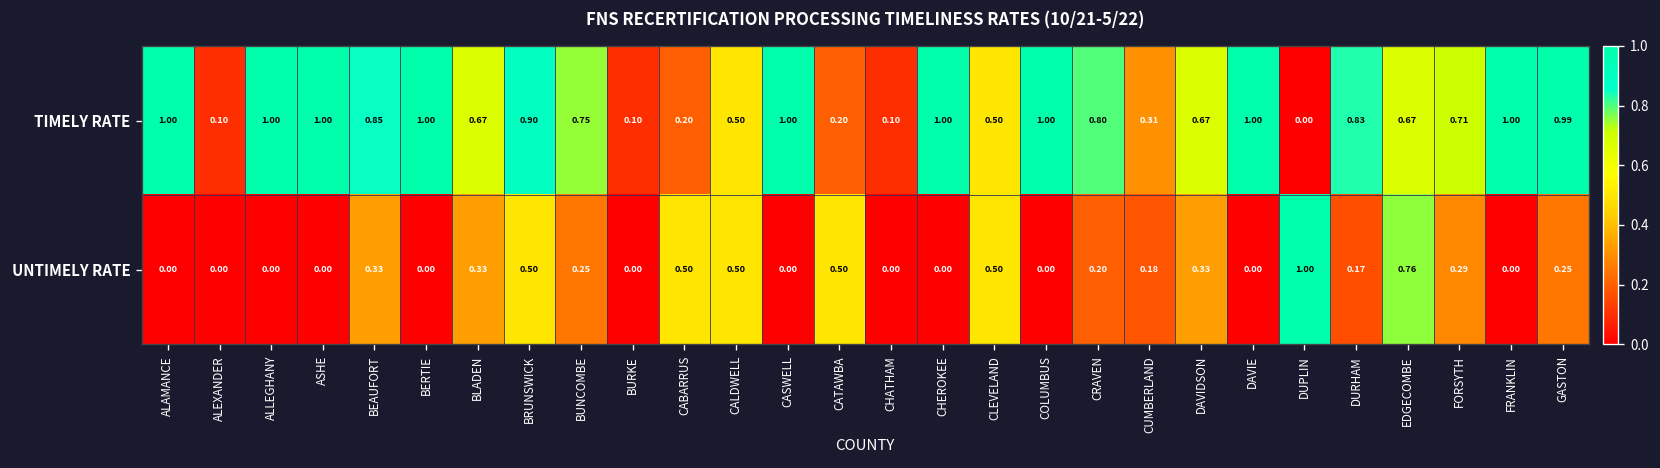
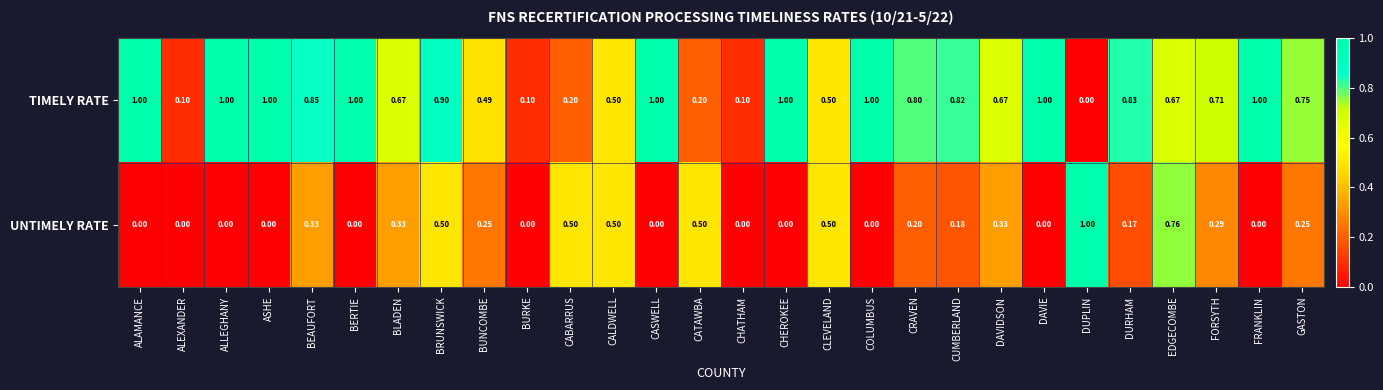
  {
    "TIMELY RATE": {
      "ALAMANCE": 1.00,
      "ALEXANDER": 0.10,
      "ALLEGHANY": 1.00,
      "ASHE": 1.00,
      "BEAUFORT": 0.85,
      "BERTIE": 1.00,
      "BLADEN": 0.67,
      "BRUNSWICK": 0.90,
-     "BUNCOMBE": 0.75,
+     "BUNCOMBE": 0.49,
      "BURKE": 0.10,
      "CABARRUS": 0.20,
      "CALDWELL": 0.50,
      "CASWELL": 1.00,
      "CATAWBA": 0.20,
      "CHATHAM": 0.10,
      "CHEROKEE": 1.00,
      "CLEVELAND": 0.50,
      "COLUMBUS": 1.00,
      "CRAVEN": 0.80,
-     "CUMBERLAND": 0.31,
+     "CUMBERLAND": 0.82,
      "DAVIDSON": 0.67,
      "DAVIE": 1.00,
      "DUPLIN": 0.00,
      "DURHAM": 0.83,
      "EDGECOMBE": 0.67,
      "FORSYTH": 0.71,
      "FRANKLIN": 1.00,
-     "GASTON": 0.99
+     "GASTON": 0.75
    },
    "UNTIMELY RATE": {
      "ALAMANCE": 0.00,
      "ALEXANDER": 0.00,
      "ALLEGHANY": 0.00,
      "ASHE": 0.00,
      "BEAUFORT": 0.33,
      "BERTIE": 0.00,
      "BLADEN": 0.33,
      "BRUNSWICK": 0.50,
      "BUNCOMBE": 0.25,
      "BURKE": 0.00,
      "CABARRUS": 0.50,
      "CALDWELL": 0.50,
      "CASWELL": 0.00,
      "CATAWBA": 0.50,
      "CHATHAM": 0.00,
      "CHEROKEE": 0.00,
      "CLEVELAND": 0.50,
      "COLUMBUS": 0.00,
      "CRAVEN": 0.20,
      "CUMBERLAND": 0.18,
      "DAVIDSON": 0.33,
      "DAVIE": 0.00,
      "DUPLIN": 1.00,
      "DURHAM": 0.17,
      "EDGECOMBE": 0.76,
      "FORSYTH": 0.29,
      "FRANKLIN": 0.00,
      "GASTON": 0.25
    }
  }
